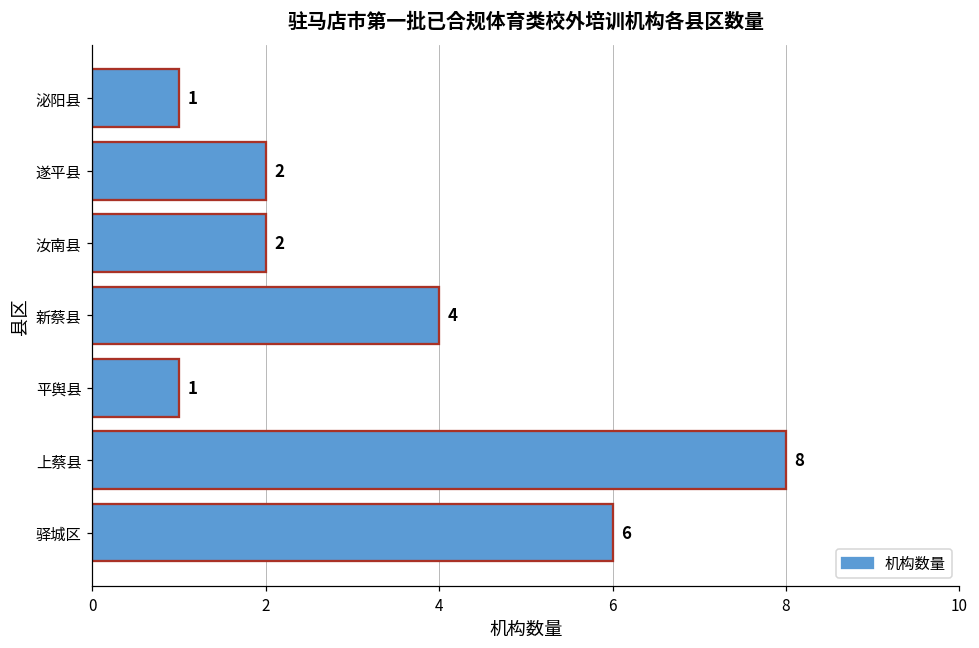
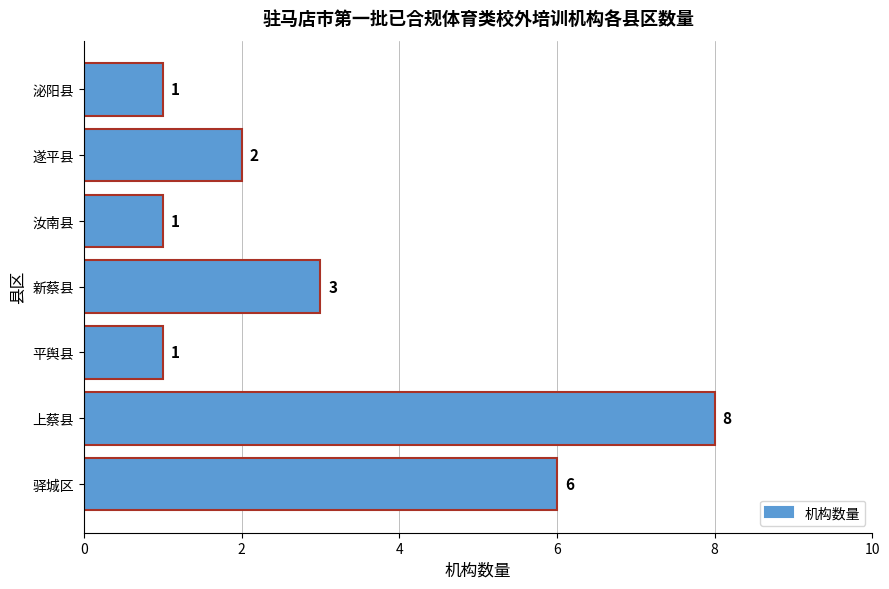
  {
    "泌阳县": 1,
    "遂平县": 2,
-   "汝南县": 2,
-   "新蔡县": 4,
+   "汝南县": 1,
+   "新蔡县": 3,
    "平舆县": 1,
    "上蔡县": 8,
    "驿城区": 6
  }
